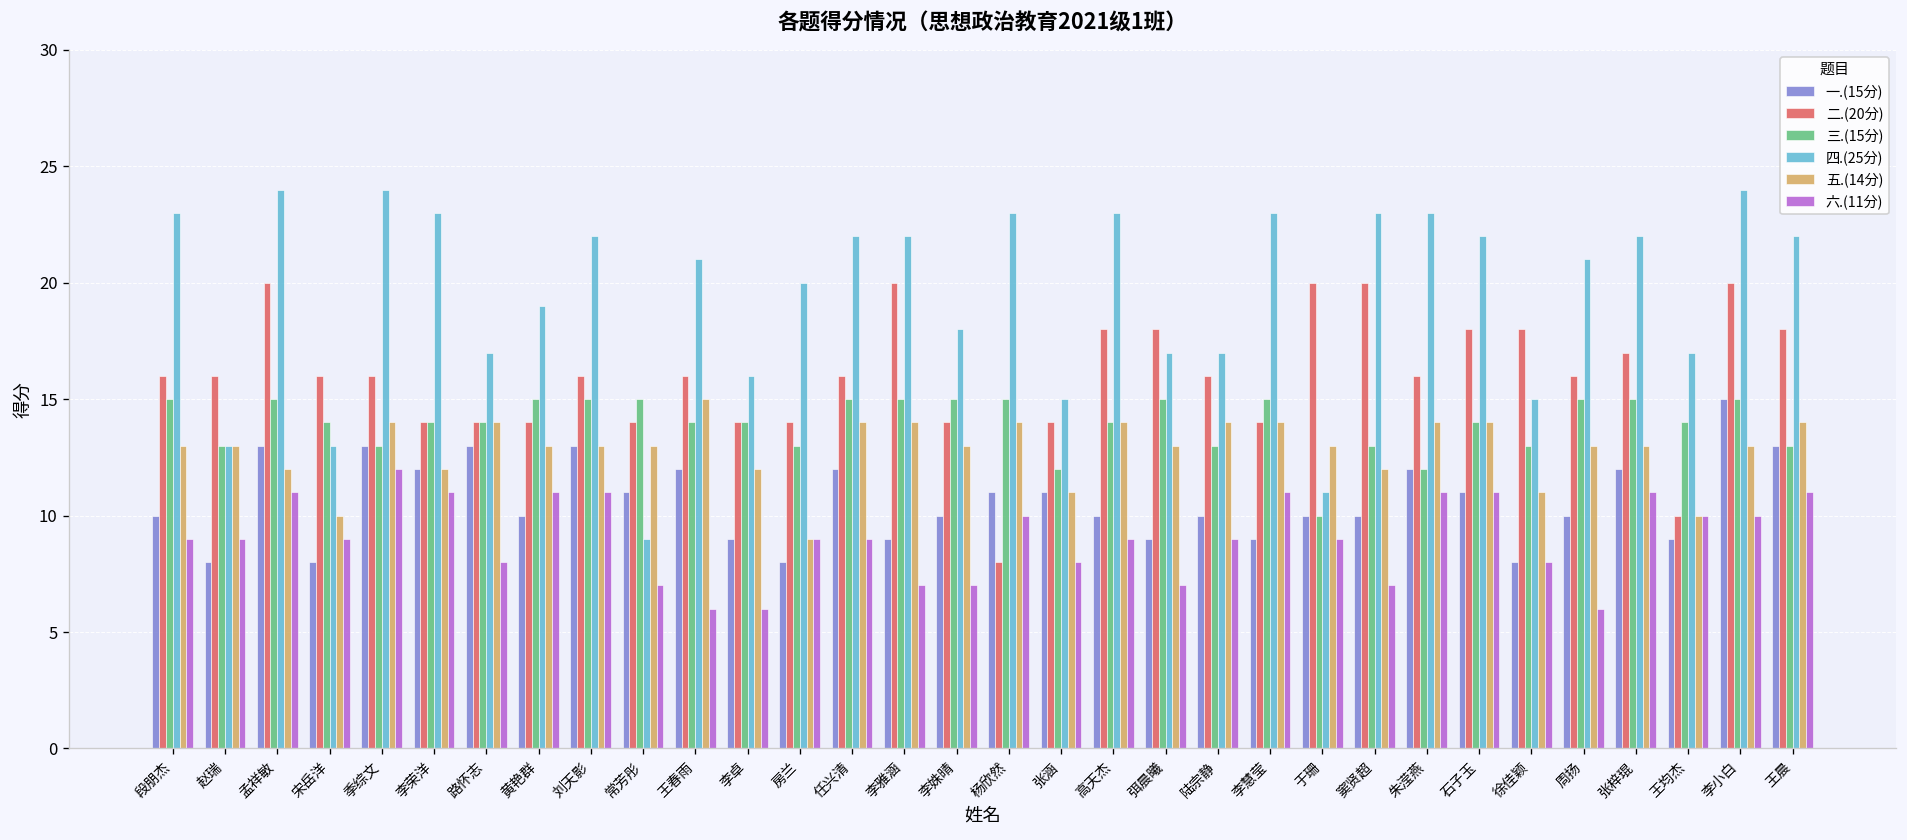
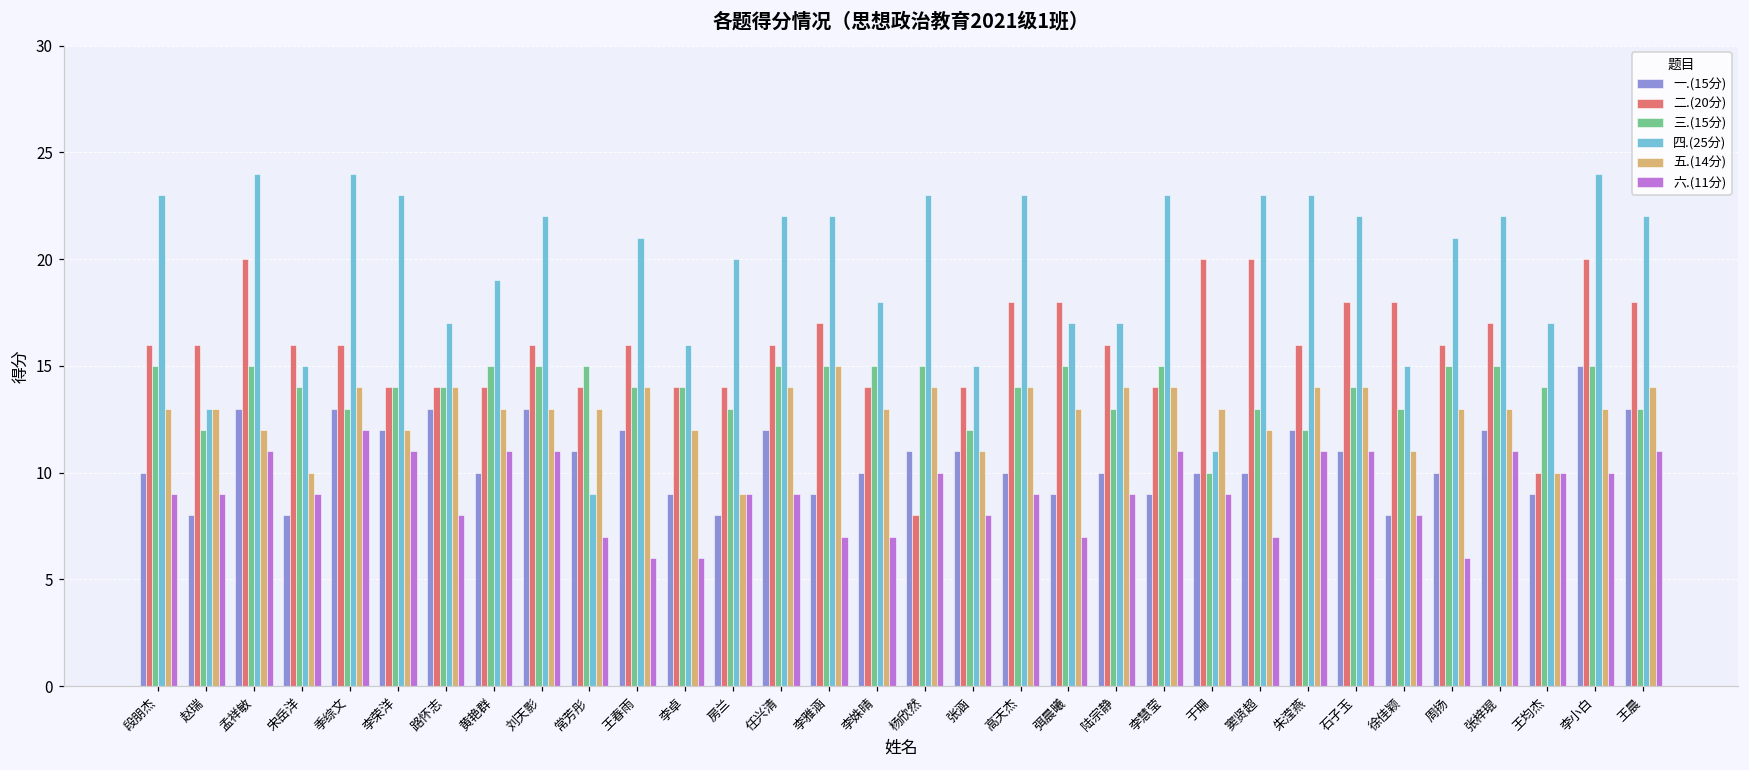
  {
    "一.(15分)": {
      "段朋杰": 10,
      "赵瑞": 8,
      "孟祥敏": 13,
      "宋岳洋": 8,
      "季综文": 13,
      "李荣洋": 12,
      "路怀志": 13,
      "黄艳群": 10,
      "刘天影": 13,
      "常芳彤": 11,
      "王春雨": 12,
      "李卓": 9,
      "房兰": 8,
      "任兴清": 12,
      "李雅涵": 9,
      "李姝晴": 10,
      "杨欣然": 11,
      "张涵": 11,
      "高天杰": 10,
      "弭晨曦": 9,
      "陆宗静": 10,
      "李慧莹": 9,
      "于珊": 10,
      "窦贤超": 10,
      "朱滢燕": 12,
      "石子玉": 11,
      "徐佳颖": 8,
      "周扬": 10,
      "张梓琨": 12,
      "王均杰": 9,
      "李小白": 15,
      "王晨": 13
    },
    "二.(20分)": {
      "段朋杰": 16,
      "赵瑞": 16,
      "孟祥敏": 20,
      "宋岳洋": 16,
      "季综文": 16,
      "李荣洋": 14,
      "路怀志": 14,
      "黄艳群": 14,
      "刘天影": 16,
      "常芳彤": 14,
      "王春雨": 16,
      "李卓": 14,
      "房兰": 14,
      "任兴清": 16,
-     "李雅涵": 20,
+     "李雅涵": 17,
      "李姝晴": 14,
      "杨欣然": 8,
      "张涵": 14,
      "高天杰": 18,
      "弭晨曦": 18,
      "陆宗静": 16,
      "李慧莹": 14,
      "于珊": 20,
      "窦贤超": 20,
      "朱滢燕": 16,
      "石子玉": 18,
      "徐佳颖": 18,
      "周扬": 16,
      "张梓琨": 17,
      "王均杰": 10,
      "李小白": 20,
      "王晨": 18
    },
    "三.(15分)": {
      "段朋杰": 15,
-     "赵瑞": 13,
+     "赵瑞": 12,
      "孟祥敏": 15,
      "宋岳洋": 14,
      "季综文": 13,
      "李荣洋": 14,
      "路怀志": 14,
      "黄艳群": 15,
      "刘天影": 15,
      "常芳彤": 15,
      "王春雨": 14,
      "李卓": 14,
      "房兰": 13,
      "任兴清": 15,
      "李雅涵": 15,
      "李姝晴": 15,
      "杨欣然": 15,
      "张涵": 12,
      "高天杰": 14,
      "弭晨曦": 15,
      "陆宗静": 13,
      "李慧莹": 15,
      "于珊": 10,
      "窦贤超": 13,
      "朱滢燕": 12,
      "石子玉": 14,
      "徐佳颖": 13,
      "周扬": 15,
      "张梓琨": 15,
      "王均杰": 14,
      "李小白": 15,
      "王晨": 13
    },
    "四.(25分)": {
      "段朋杰": 23,
      "赵瑞": 13,
      "孟祥敏": 24,
-     "宋岳洋": 13,
+     "宋岳洋": 15,
      "季综文": 24,
      "李荣洋": 23,
      "路怀志": 17,
      "黄艳群": 19,
      "刘天影": 22,
      "常芳彤": 9,
      "王春雨": 21,
      "李卓": 16,
      "房兰": 20,
      "任兴清": 22,
      "李雅涵": 22,
      "李姝晴": 18,
      "杨欣然": 23,
      "张涵": 15,
      "高天杰": 23,
      "弭晨曦": 17,
      "陆宗静": 17,
      "李慧莹": 23,
      "于珊": 11,
      "窦贤超": 23,
      "朱滢燕": 23,
      "石子玉": 22,
      "徐佳颖": 15,
      "周扬": 21,
      "张梓琨": 22,
      "王均杰": 17,
      "李小白": 24,
      "王晨": 22
    },
    "五.(14分)": {
      "段朋杰": 13,
      "赵瑞": 13,
      "孟祥敏": 12,
      "宋岳洋": 10,
      "季综文": 14,
      "李荣洋": 12,
      "路怀志": 14,
      "黄艳群": 13,
      "刘天影": 13,
      "常芳彤": 13,
-     "王春雨": 15,
+     "王春雨": 14,
      "李卓": 12,
      "房兰": 9,
      "任兴清": 14,
-     "李雅涵": 14,
+     "李雅涵": 15,
      "李姝晴": 13,
      "杨欣然": 14,
      "张涵": 11,
      "高天杰": 14,
      "弭晨曦": 13,
      "陆宗静": 14,
      "李慧莹": 14,
      "于珊": 13,
      "窦贤超": 12,
      "朱滢燕": 14,
      "石子玉": 14,
      "徐佳颖": 11,
      "周扬": 13,
      "张梓琨": 13,
      "王均杰": 10,
      "李小白": 13,
      "王晨": 14
    },
    "六.(11分)": {
      "段朋杰": 9,
      "赵瑞": 9,
      "孟祥敏": 11,
      "宋岳洋": 9,
      "季综文": 12,
      "李荣洋": 11,
      "路怀志": 8,
      "黄艳群": 11,
      "刘天影": 11,
      "常芳彤": 7,
      "王春雨": 6,
      "李卓": 6,
      "房兰": 9,
      "任兴清": 9,
      "李雅涵": 7,
      "李姝晴": 7,
      "杨欣然": 10,
      "张涵": 8,
      "高天杰": 9,
      "弭晨曦": 7,
      "陆宗静": 9,
      "李慧莹": 11,
      "于珊": 9,
      "窦贤超": 7,
      "朱滢燕": 11,
      "石子玉": 11,
      "徐佳颖": 8,
      "周扬": 6,
      "张梓琨": 11,
      "王均杰": 10,
      "李小白": 10,
      "王晨": 11
    }
  }
